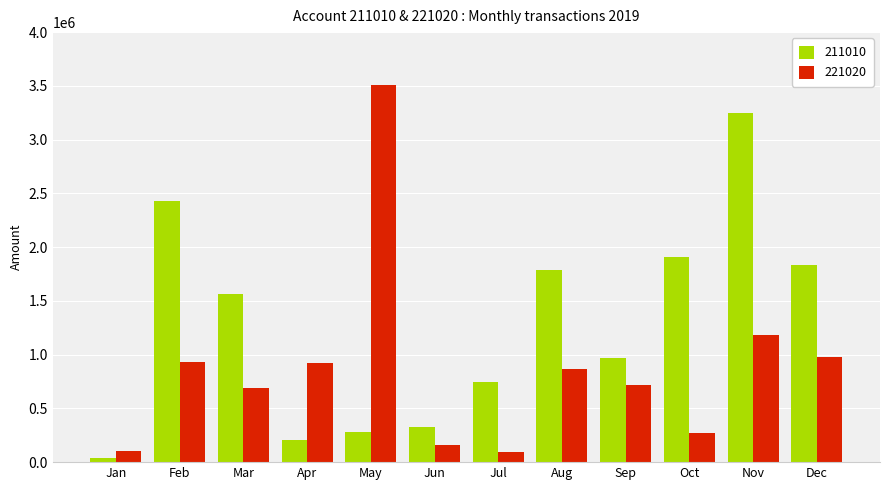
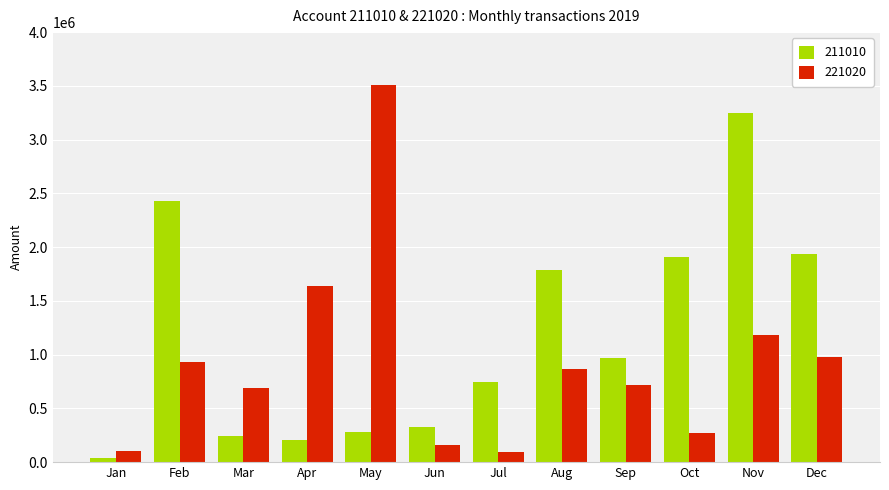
  {
    "211010": {
      "Jan": 40000,
      "Feb": 2430000,
-     "Mar": 1560000,
+     "Mar": 240000,
      "Apr": 200000,
      "May": 280000,
      "Jun": 330000,
      "Jul": 750000,
      "Aug": 1790000,
      "Sep": 970000,
      "Oct": 1900000,
      "Nov": 3240000,
-     "Dec": 1830000
+     "Dec": 1940000
    },
    "221020": {
      "Jan": 100000,
      "Feb": 930000,
      "Mar": 690000,
-     "Apr": 920000,
+     "Apr": 1640000,
      "May": 3510000,
      "Jun": 160000,
      "Jul": 90000,
      "Aug": 870000,
      "Sep": 720000,
      "Oct": 270000,
      "Nov": 1190000,
      "Dec": 980000
    }
  }
